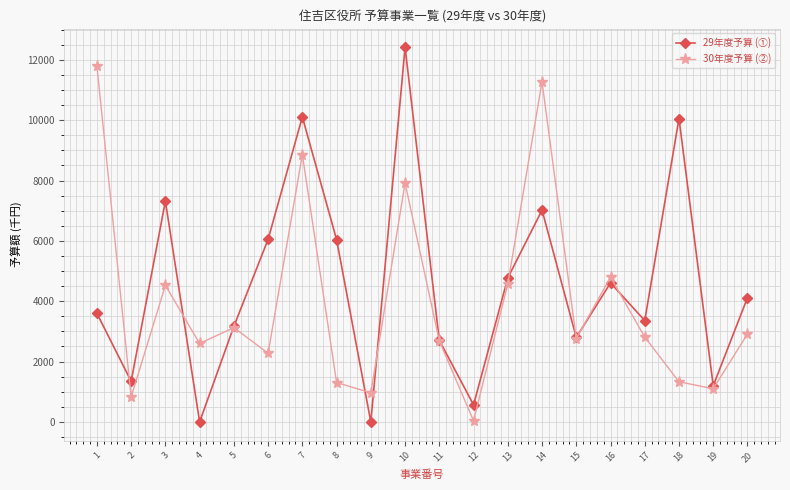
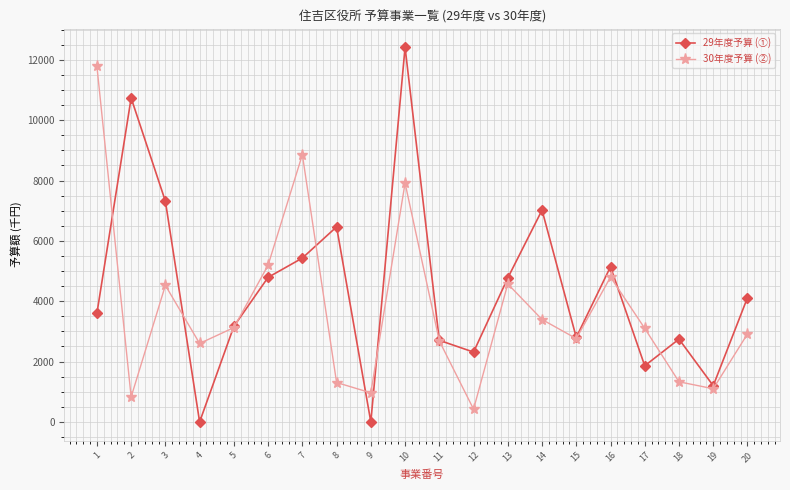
  {
    "29年度予算 (①)": {
      "1": 3600,
-     "2": 1300,
+     "2": 10700,
      "3": 7300,
      "4": 0,
-     "6": 6100,
-     "7": 10100,
-     "8": 6000,
+     "6": 4800,
+     "7": 5400,
+     "8": 6500,
      "9": 0,
      "10": 12400,
-     "12": 600,
+     "12": 2300,
      "13": 4800,
      "14": 7000,
-     "16": 4600,
-     "17": 3400,
-     "18": 10100,
+     "16": 5100,
+     "17": 1900,
+     "18": 2700,
      "19": 1200,
      "20": 4100
    },
    "30年度予算 (②)": {
      "1": 11800,
      "2": 800,
      "3": 4500,
      "4": 2600,
-     "6": 2300,
+     "6": 5200,
      "7": 8900,
      "8": 1300,
      "9": 1000,
      "10": 7900,
-     "12": 0,
+     "12": 400,
      "13": 4600,
-     "14": 11300,
+     "14": 3400,
      "16": 4800,
-     "17": 2800,
+     "17": 3100,
      "18": 1300,
      "19": 1100,
      "20": 2900
    }
  }
